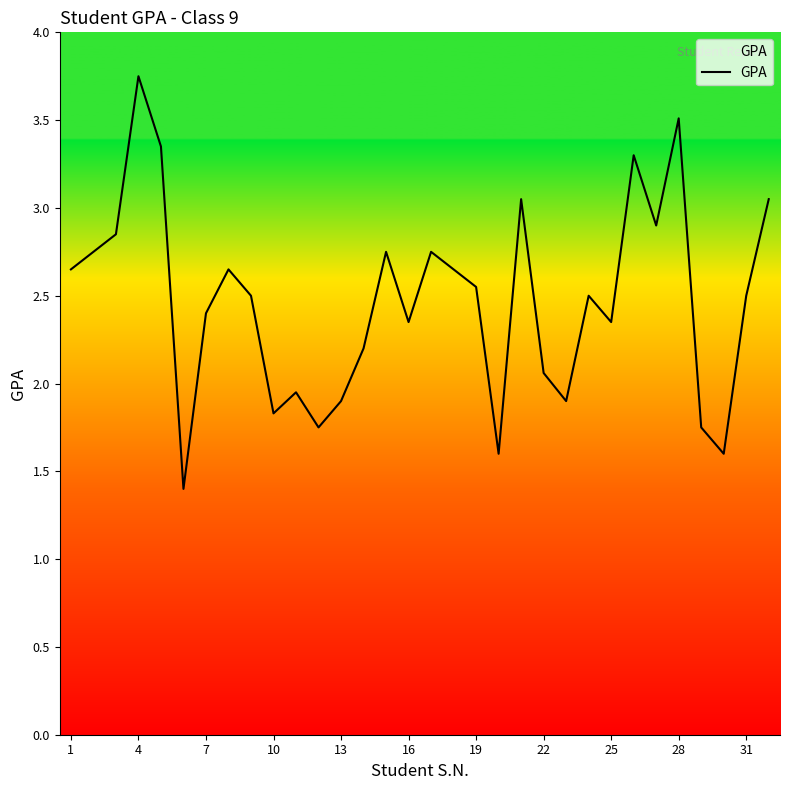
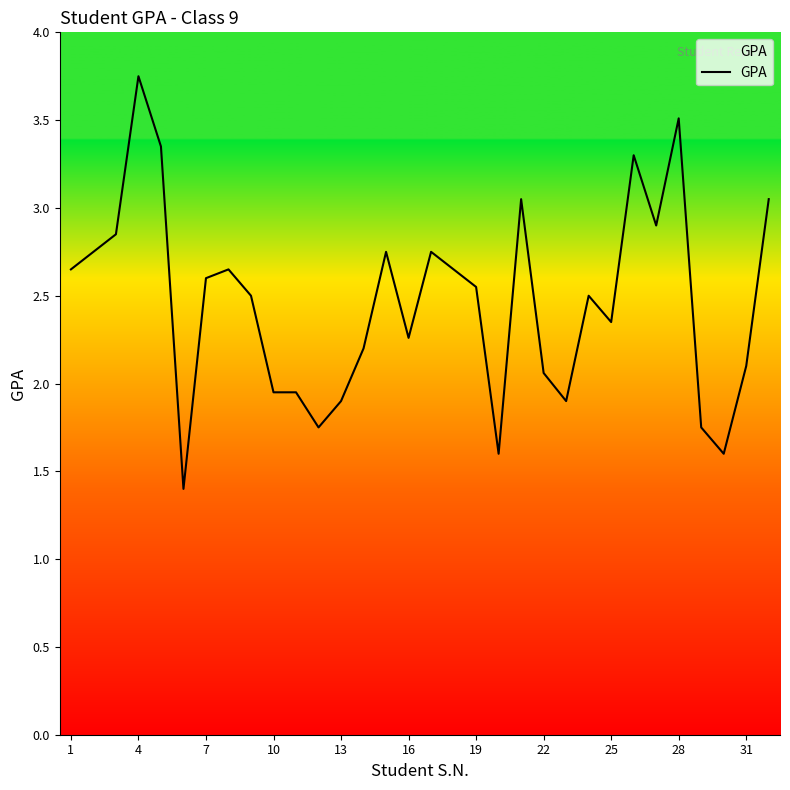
  {
    "1": 2.65,
    "4": 3.75,
-   "7": 2.4,
-   "10": 1.83,
+   "7": 2.6,
+   "10": 1.95,
    "13": 1.90,
-   "16": 2.35,
+   "16": 2.26,
    "19": 2.55,
    "22": 2.06,
    "25": 2.35,
    "28": 3.51,
-   "31": 2.5
+   "31": 2.1
  }
